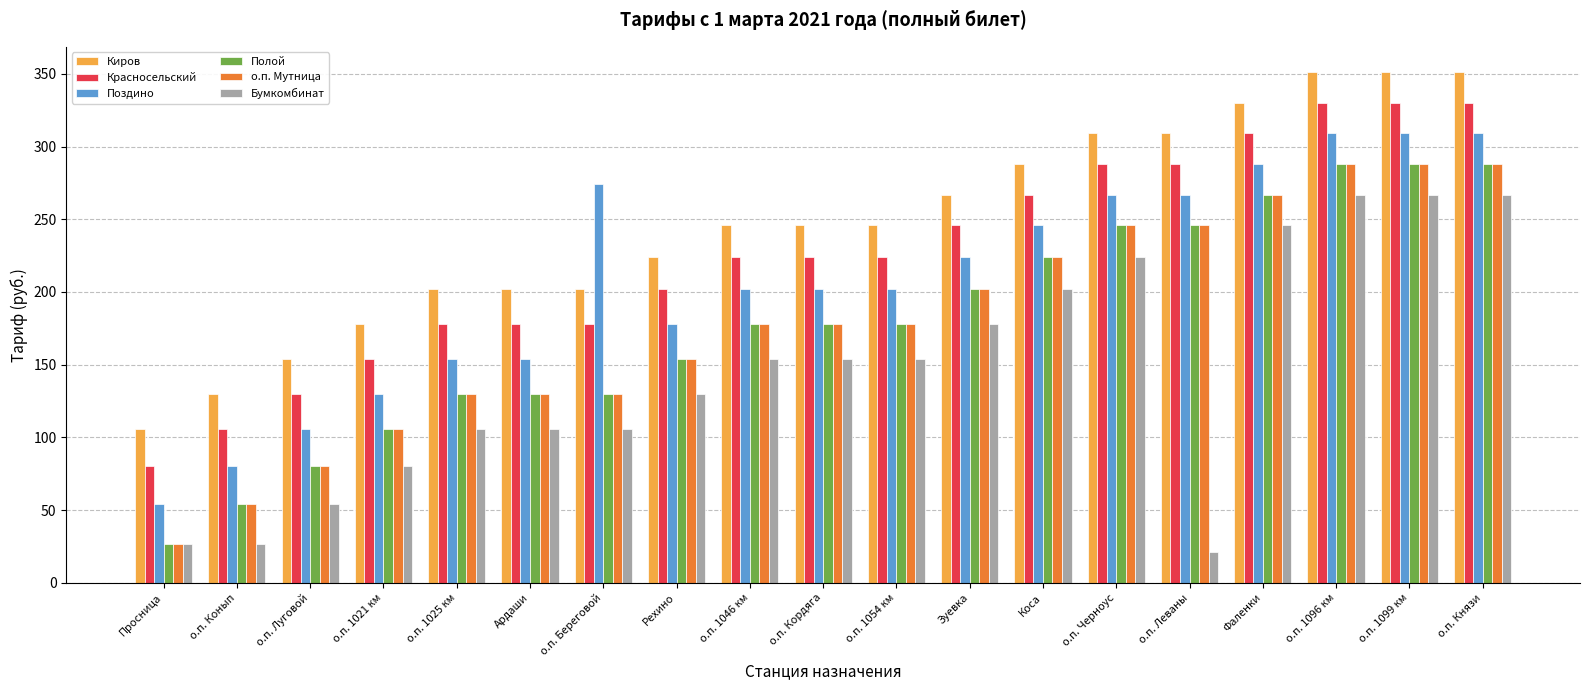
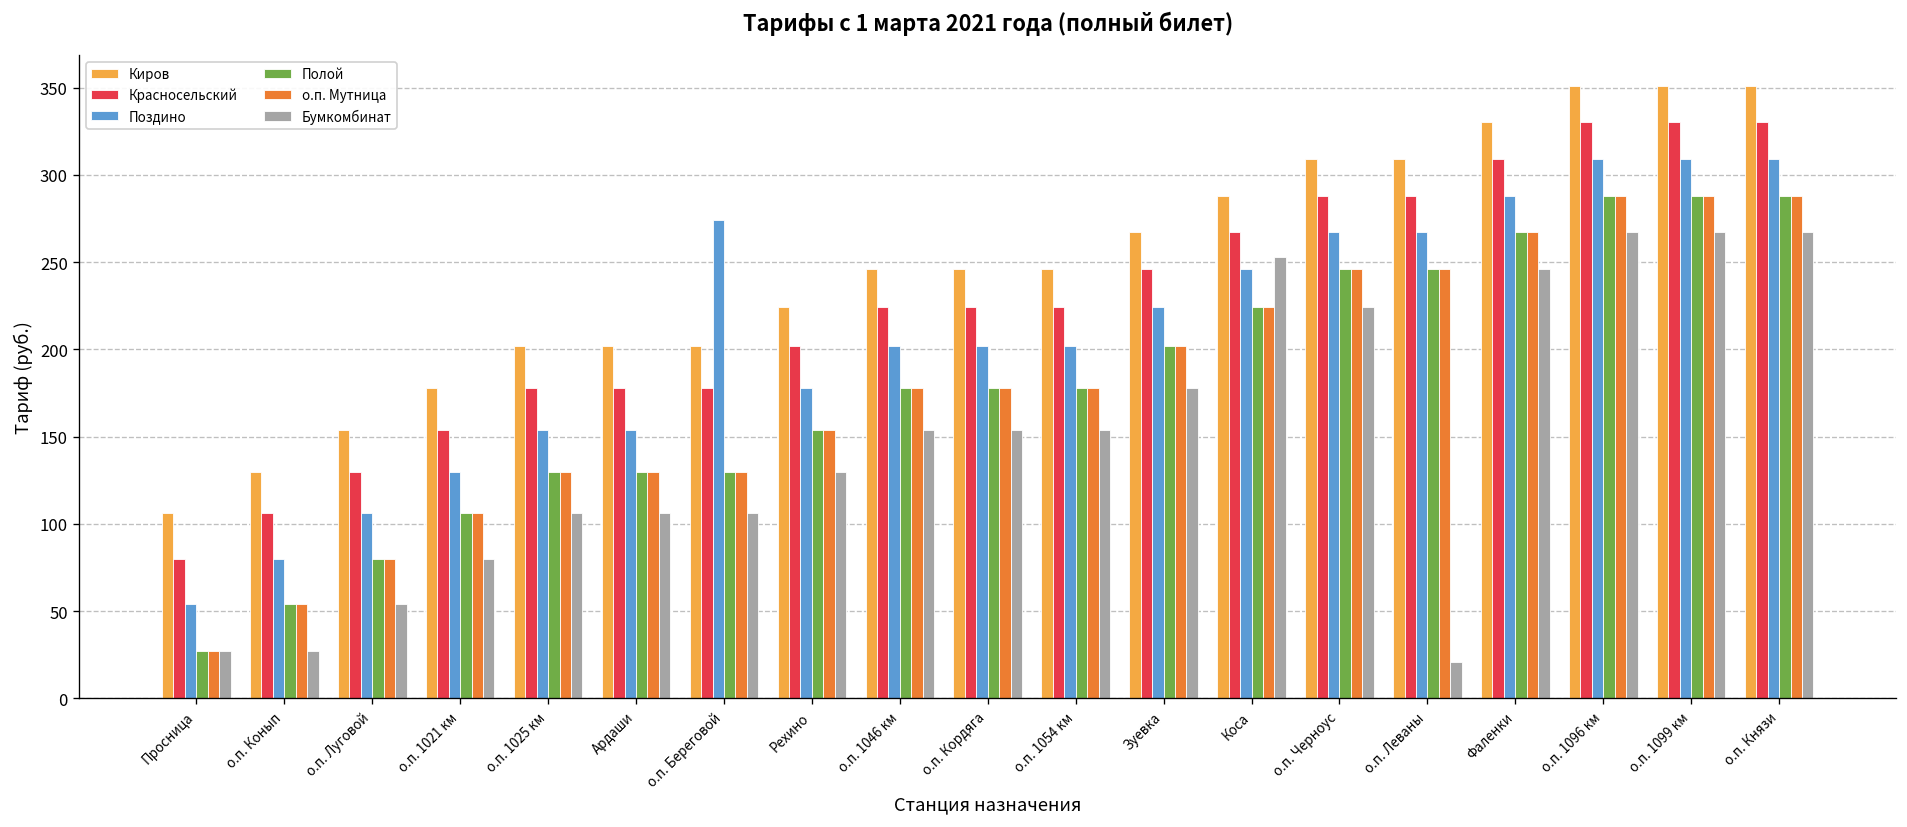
  {
    "Красносельский": {
      "Просница": 80,
      "о.п. Конып": 106,
      "о.п. Луговой": 130,
      "о.п. 1021 км": 154,
      "о.п. 1025 км": 178,
      "Ардаши": 178,
      "о.п. Береговой": 178,
      "Рехино": 202,
      "о.п. 1046 км": 224,
      "о.п. Кордяга": 224,
      "о.п. 1054 км": 224,
      "Зуевка": 246,
      "Коса": 267,
      "о.п. Черноус": 288,
      "о.п. Леваны": 288,
      "Фаленки": 309,
      "о.п. 1096 км": 330,
      "о.п. 1099 км": 330,
      "о.п. Князи": 330
    },
    "Поздино": {
      "Просница": 54,
      "о.п. Конып": 80,
      "о.п. Луговой": 106,
      "о.п. 1021 км": 130,
      "о.п. 1025 км": 154,
      "Ардаши": 154,
      "о.п. Береговой": 274,
      "Рехино": 178,
      "о.п. 1046 км": 202,
      "о.п. Кордяга": 202,
      "о.п. 1054 км": 202,
      "Зуевка": 224,
      "Коса": 246,
      "о.п. Черноус": 267,
      "о.п. Леваны": 267,
      "Фаленки": 288,
      "о.п. 1096 км": 309,
      "о.п. 1099 км": 309,
      "о.п. Князи": 309
    },
    "Полой": {
      "Просница": 27,
      "о.п. Конып": 54,
      "о.п. Луговой": 80,
      "о.п. 1021 км": 106,
      "о.п. 1025 км": 130,
      "Ардаши": 130,
      "о.п. Береговой": 130,
      "Рехино": 154,
      "о.п. 1046 км": 178,
      "о.п. Кордяга": 178,
      "о.п. 1054 км": 178,
      "Зуевка": 202,
      "Коса": 224,
      "о.п. Черноус": 246,
      "о.п. Леваны": 246,
      "Фаленки": 267,
      "о.п. 1096 км": 288,
      "о.п. 1099 км": 288,
      "о.п. Князи": 288
    },
    "Бумкомбинат": {
      "Просница": 27,
      "о.п. Конып": 27,
      "о.п. Луговой": 54,
      "о.п. 1021 км": 80,
      "о.п. 1025 км": 106,
      "Ардаши": 106,
      "о.п. Береговой": 106,
      "Рехино": 130,
      "о.п. 1046 км": 154,
      "о.п. Кордяга": 154,
      "о.п. 1054 км": 154,
      "Зуевка": 178,
-     "Коса": 202,
+     "Коса": 253,
      "о.п. Черноус": 224,
      "о.п. Леваны": 21,
      "Фаленки": 246,
      "о.п. 1096 км": 267,
      "о.п. 1099 км": 267,
      "о.п. Князи": 267
    }
  }
